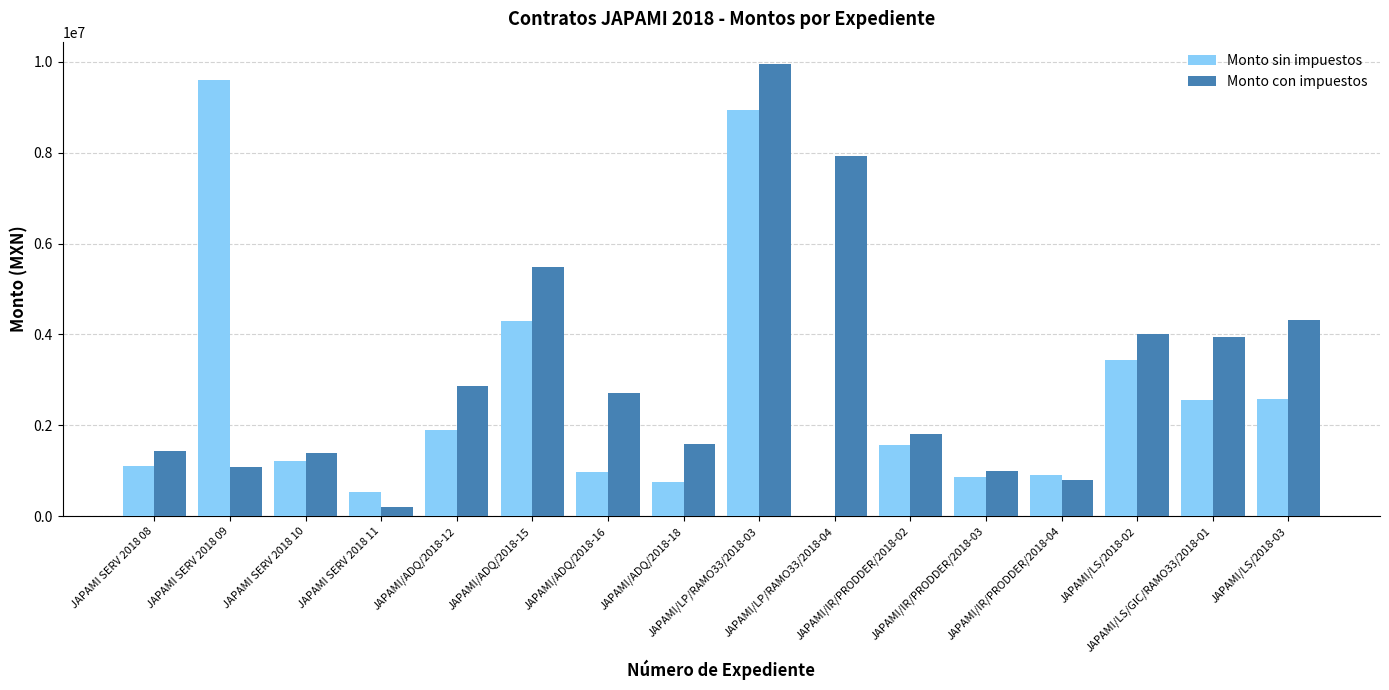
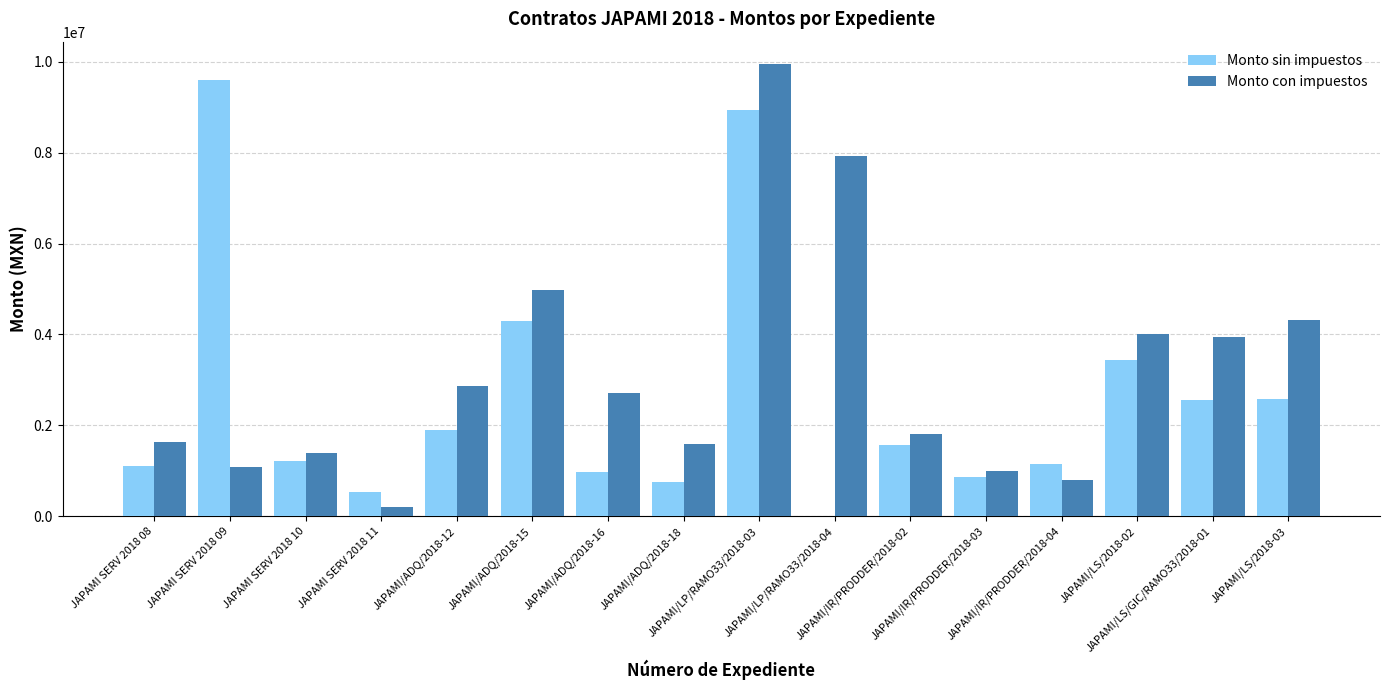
  {
    "Monto sin impuestos": {
      "JAPAMI SERV 2018 08": 1100000,
      "JAPAMI SERV 2018 09": 9600000,
      "JAPAMI SERV 2018 10": 1200000,
      "JAPAMI SERV 2018 11": 500000,
      "JAPAMI/ADQ/2018-12": 1900000,
      "JAPAMI/ADQ/2018-15": 4300000,
      "JAPAMI/ADQ/2018-16": 1000000,
      "JAPAMI/ADQ/2018-18": 800000,
      "JAPAMI/LP/RAMO33/2018-03": 8900000,
      "JAPAMI/LP/RAMO33/2018-04": 0,
      "JAPAMI/IR/PRODDER/2018-02": 1600000,
      "JAPAMI/IR/PRODDER/2018-03": 900000,
-     "JAPAMI/IR/PRODDER/2018-04": 900000,
+     "JAPAMI/IR/PRODDER/2018-04": 1100000,
      "JAPAMI/LS/2018-02": 3400000,
      "JAPAMI/LS/GIC/RAMO33/2018-01": 2600000,
      "JAPAMI/LS/2018-03": 2600000
    },
    "Monto con impuestos": {
-     "JAPAMI SERV 2018 08": 1400000,
+     "JAPAMI SERV 2018 08": 1600000,
      "JAPAMI SERV 2018 09": 1100000,
      "JAPAMI SERV 2018 10": 1400000,
      "JAPAMI SERV 2018 11": 200000,
      "JAPAMI/ADQ/2018-12": 2900000,
-     "JAPAMI/ADQ/2018-15": 5500000,
+     "JAPAMI/ADQ/2018-15": 5000000,
      "JAPAMI/ADQ/2018-16": 2700000,
      "JAPAMI/ADQ/2018-18": 1600000,
      "JAPAMI/LP/RAMO33/2018-03": 9900000,
      "JAPAMI/LP/RAMO33/2018-04": 7900000,
      "JAPAMI/IR/PRODDER/2018-02": 1800000,
      "JAPAMI/IR/PRODDER/2018-03": 1000000,
      "JAPAMI/IR/PRODDER/2018-04": 800000,
      "JAPAMI/LS/2018-02": 4000000,
      "JAPAMI/LS/GIC/RAMO33/2018-01": 3900000,
      "JAPAMI/LS/2018-03": 4300000
    }
  }
